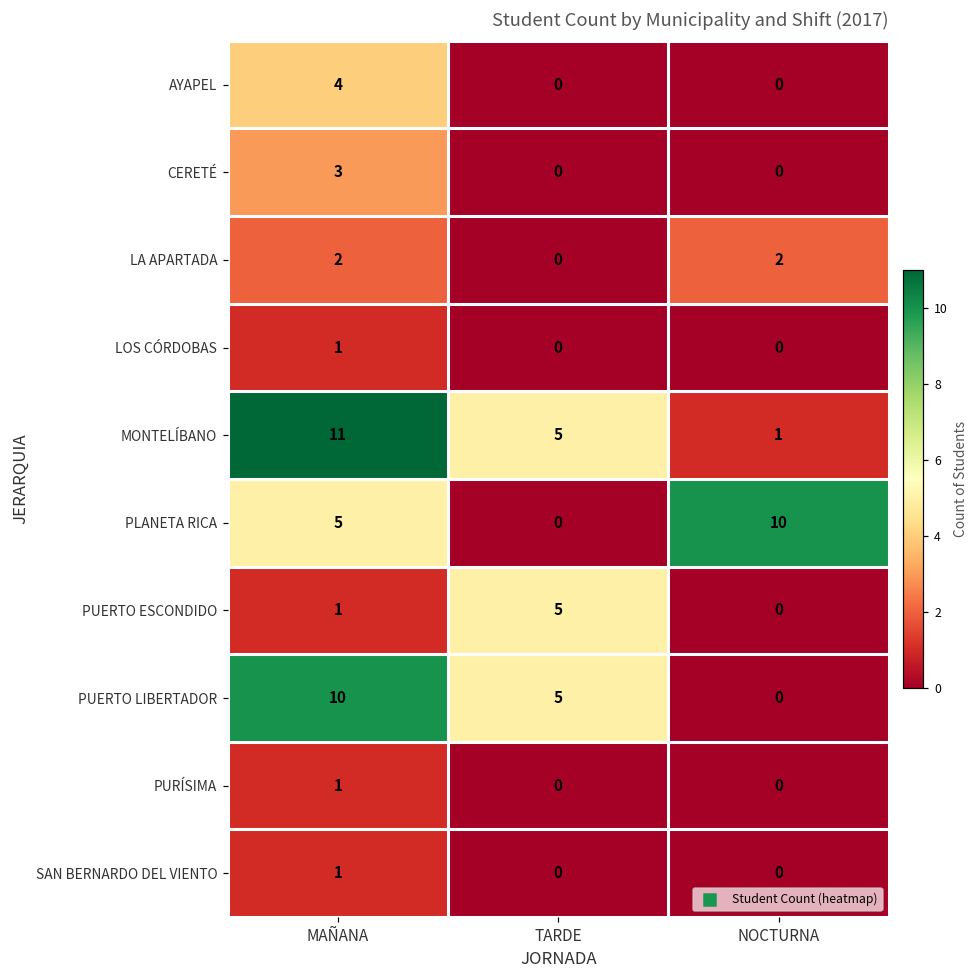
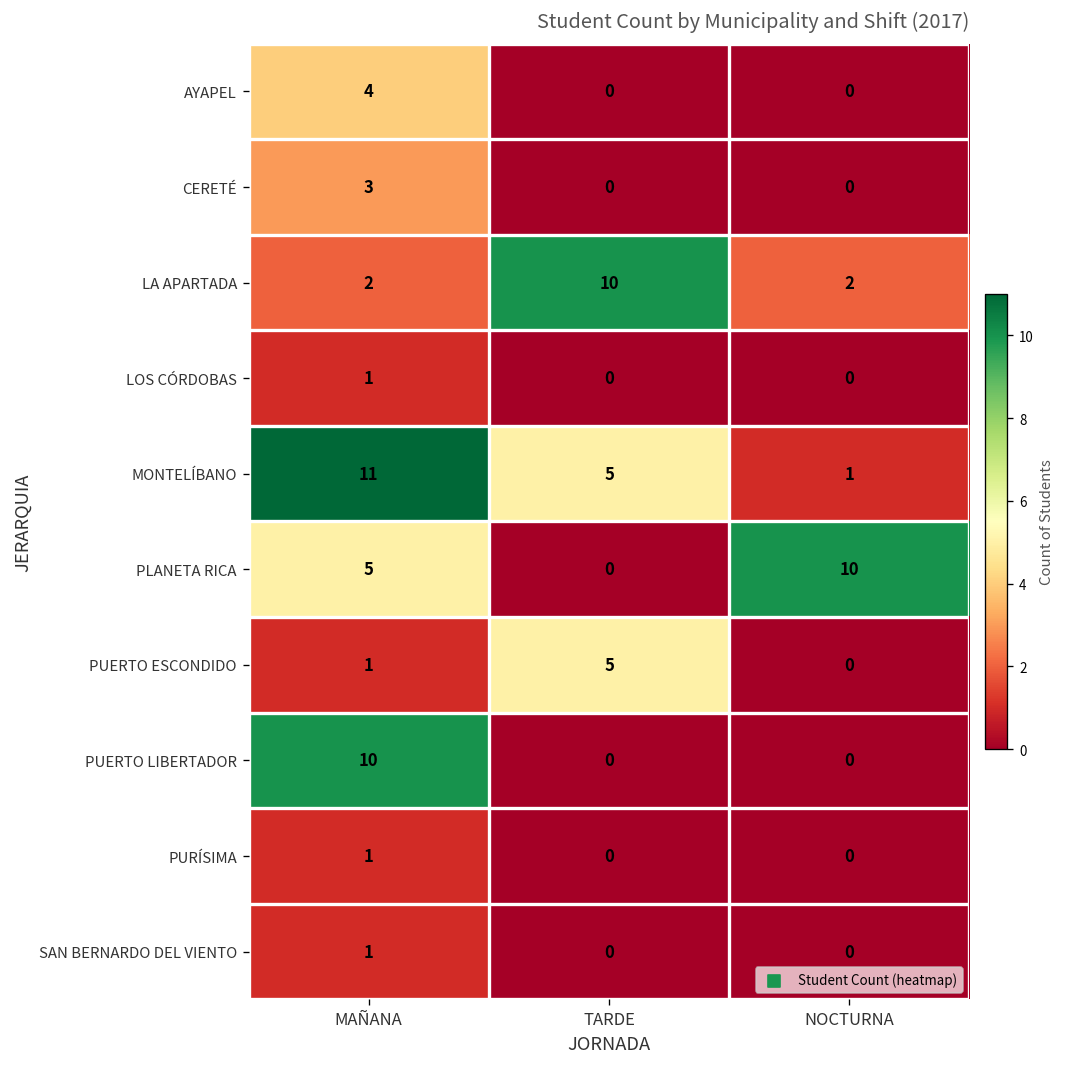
  {
    "AYAPEL": {
      "MAÑANA": 4,
      "TARDE": 0,
      "NOCTURNA": 0
    },
    "CERETÉ": {
      "MAÑANA": 3,
      "TARDE": 0,
      "NOCTURNA": 0
    },
    "LA APARTADA": {
      "MAÑANA": 2,
-     "TARDE": 0,
+     "TARDE": 10,
      "NOCTURNA": 2
    },
    "LOS CÓRDOBAS": {
      "MAÑANA": 1,
      "TARDE": 0,
      "NOCTURNA": 0
    },
    "MONTELÍBANO": {
      "MAÑANA": 11,
      "TARDE": 5,
      "NOCTURNA": 1
    },
    "PLANETA RICA": {
      "MAÑANA": 5,
      "TARDE": 0,
      "NOCTURNA": 10
    },
    "PUERTO ESCONDIDO": {
      "MAÑANA": 1,
      "TARDE": 5,
      "NOCTURNA": 0
    },
    "PUERTO LIBERTADOR": {
      "MAÑANA": 10,
-     "TARDE": 5,
+     "TARDE": 0,
      "NOCTURNA": 0
    },
    "PURÍSIMA": {
      "MAÑANA": 1,
      "TARDE": 0,
      "NOCTURNA": 0
    },
    "SAN BERNARDO DEL VIENTO": {
      "MAÑANA": 1,
      "TARDE": 0,
      "NOCTURNA": 0
    }
  }
